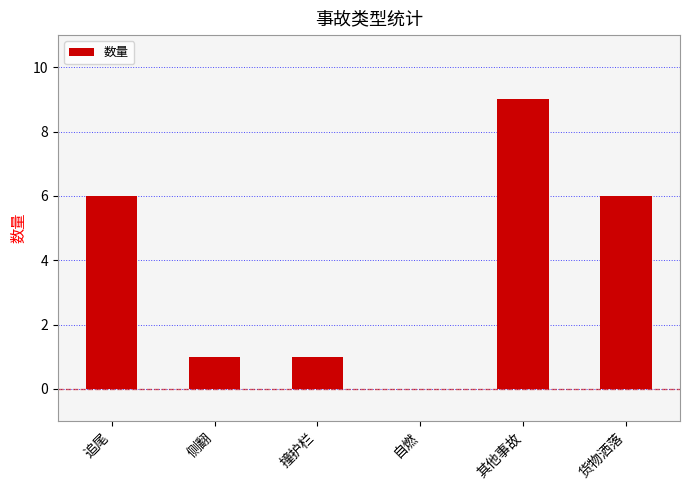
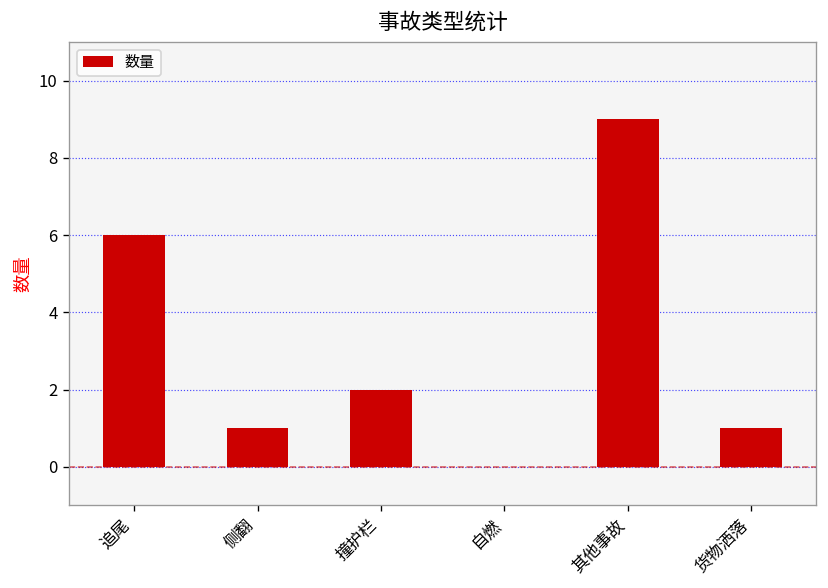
  {
    "追尾": 6,
    "侧翻": 1,
-   "撞护栏": 1,
+   "撞护栏": 2,
    "自燃": 0,
    "其他事故": 9,
-   "货物洒落": 6
+   "货物洒落": 1
  }
